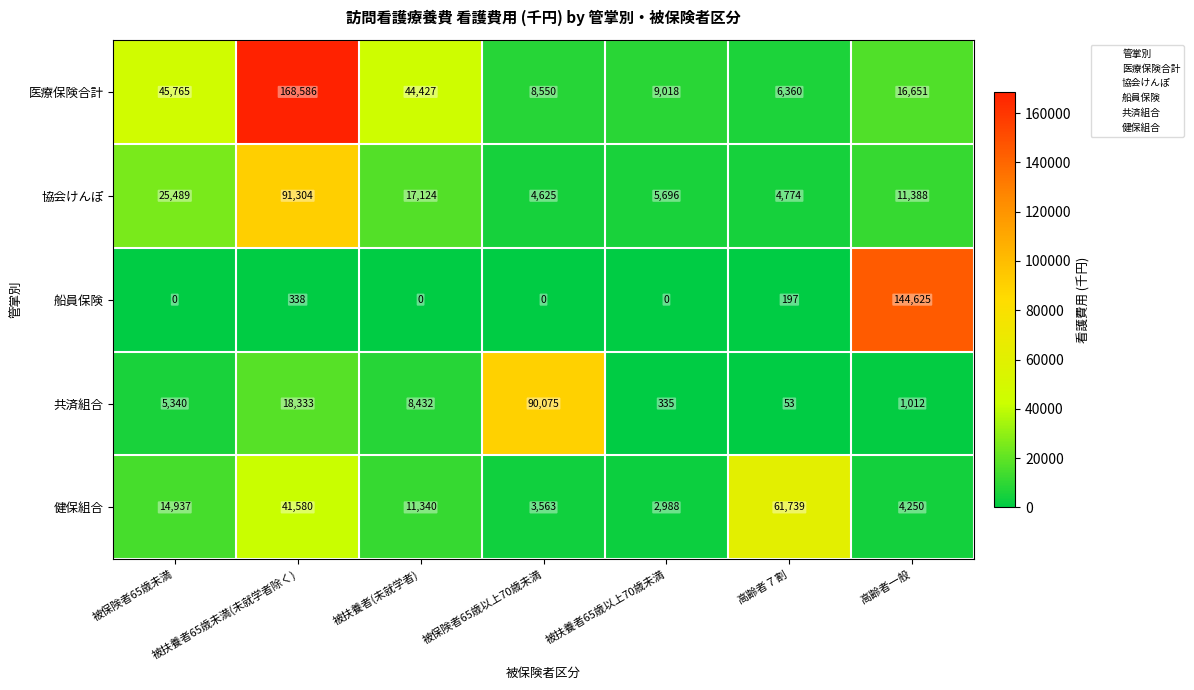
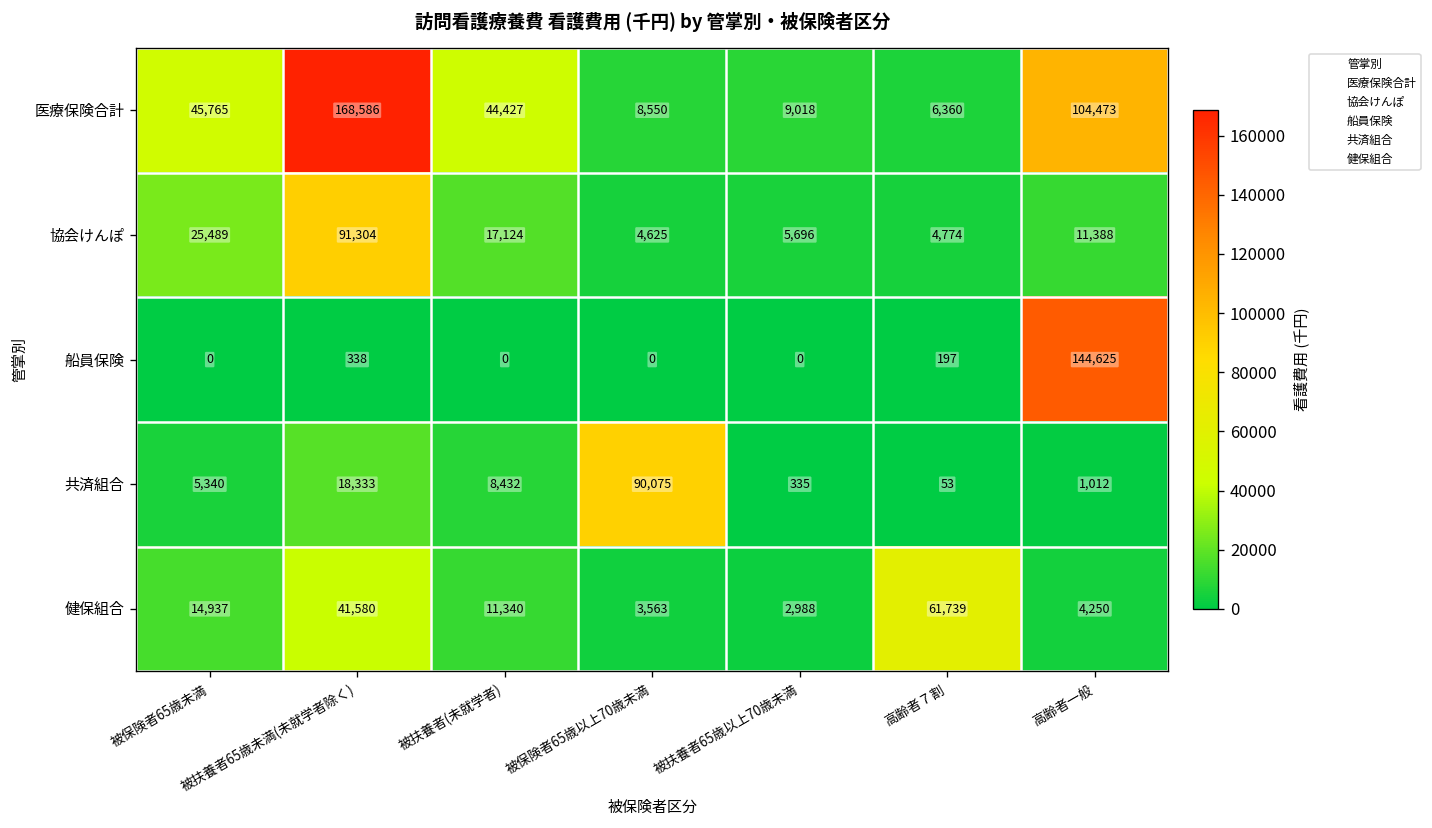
  {
    "医療保険合計": {
-     "高齢者一般": "16,651"
+     "高齢者一般": "104,473"
    }
  }
